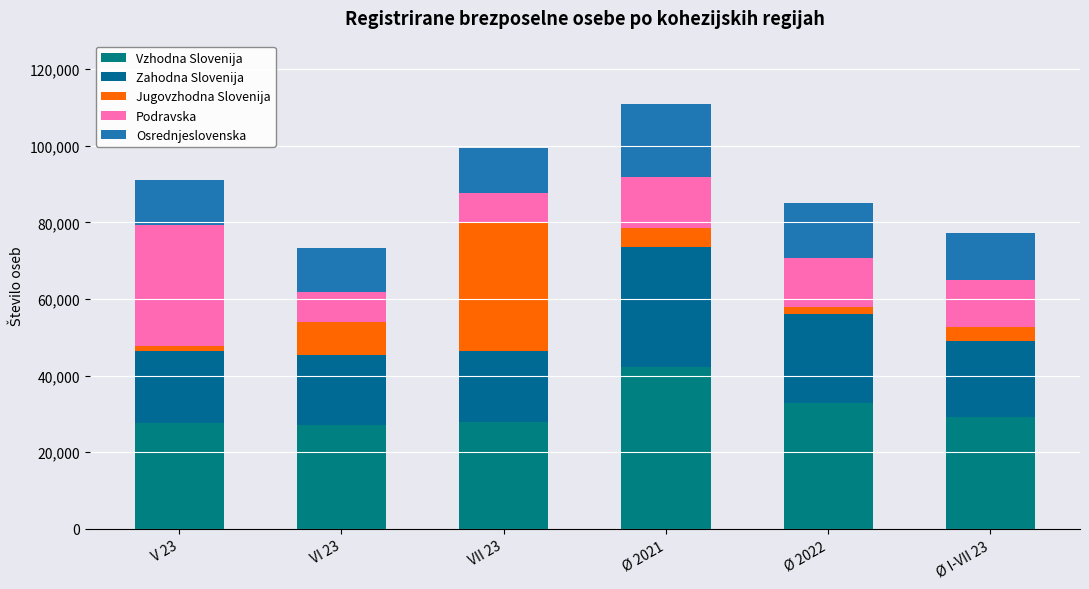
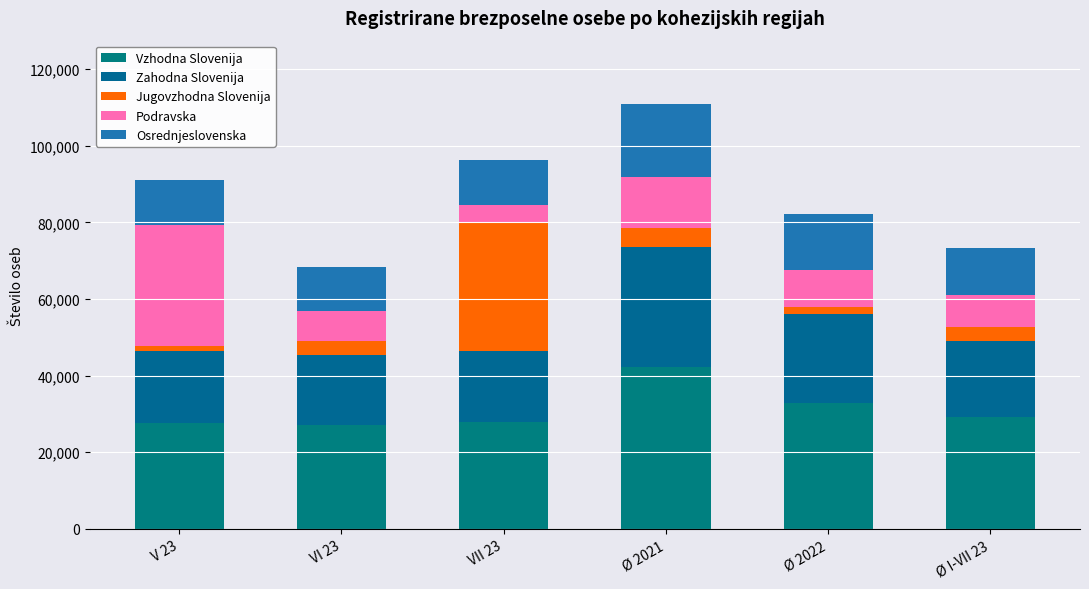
  {
    "Jugovzhodna Slovenija": {
      "V 23": "1,000",
-     "VI 23": "9,000",
+     "VI 23": "4,000",
      "VII 23": "33,000",
      "Ø 2021": "5,000",
      "Ø 2022": "2,000",
      "Ø I-VII 23": "4,000"
    },
    "Podravska": {
      "V 23": "32,000",
      "VI 23": "8,000",
-     "VII 23": "8,000",
+     "VII 23": "5,000",
      "Ø 2021": "13,000",
-     "Ø 2022": "13,000",
-     "Ø I-VII 23": "12,000"
+     "Ø 2022": "10,000",
+     "Ø I-VII 23": "8,000"
    }
  }
